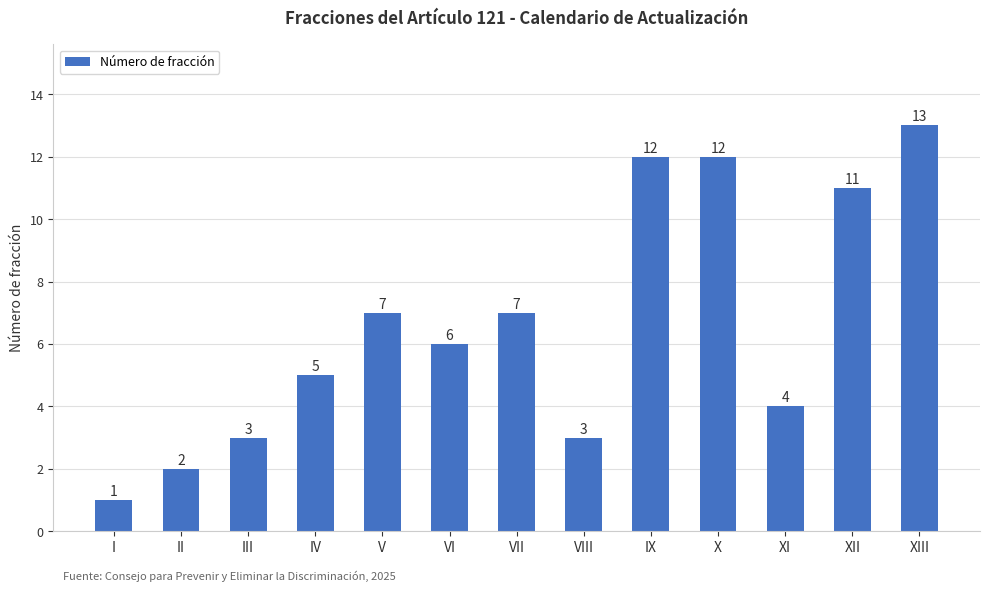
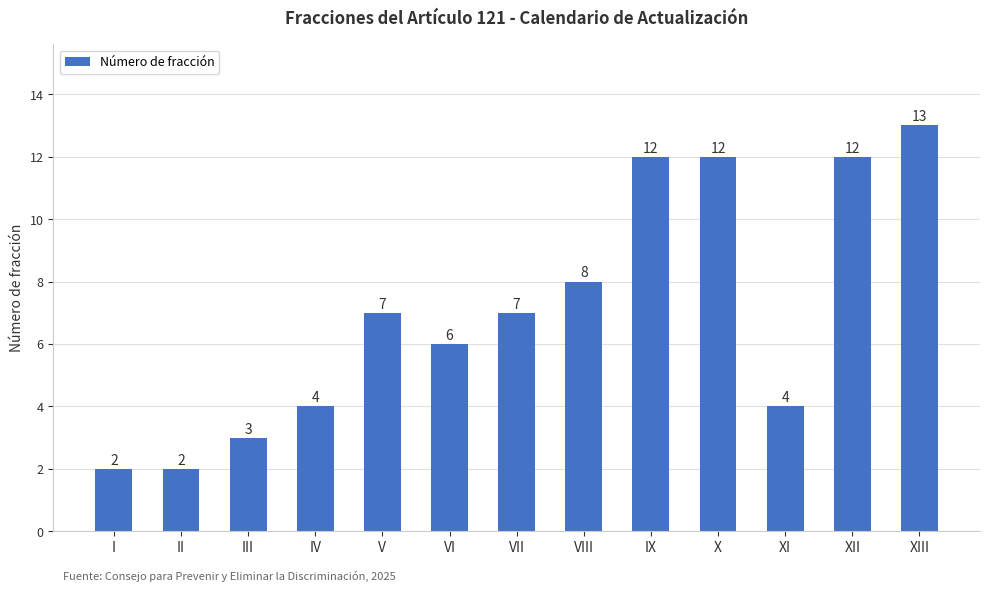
  {
-   "I": 1,
+   "I": 2,
    "II": 2,
    "III": 3,
-   "IV": 5,
+   "IV": 4,
    "V": 7,
    "VI": 6,
    "VII": 7,
-   "VIII": 3,
+   "VIII": 8,
    "IX": 12,
    "X": 12,
    "XI": 4,
-   "XII": 11,
+   "XII": 12,
    "XIII": 13
  }
